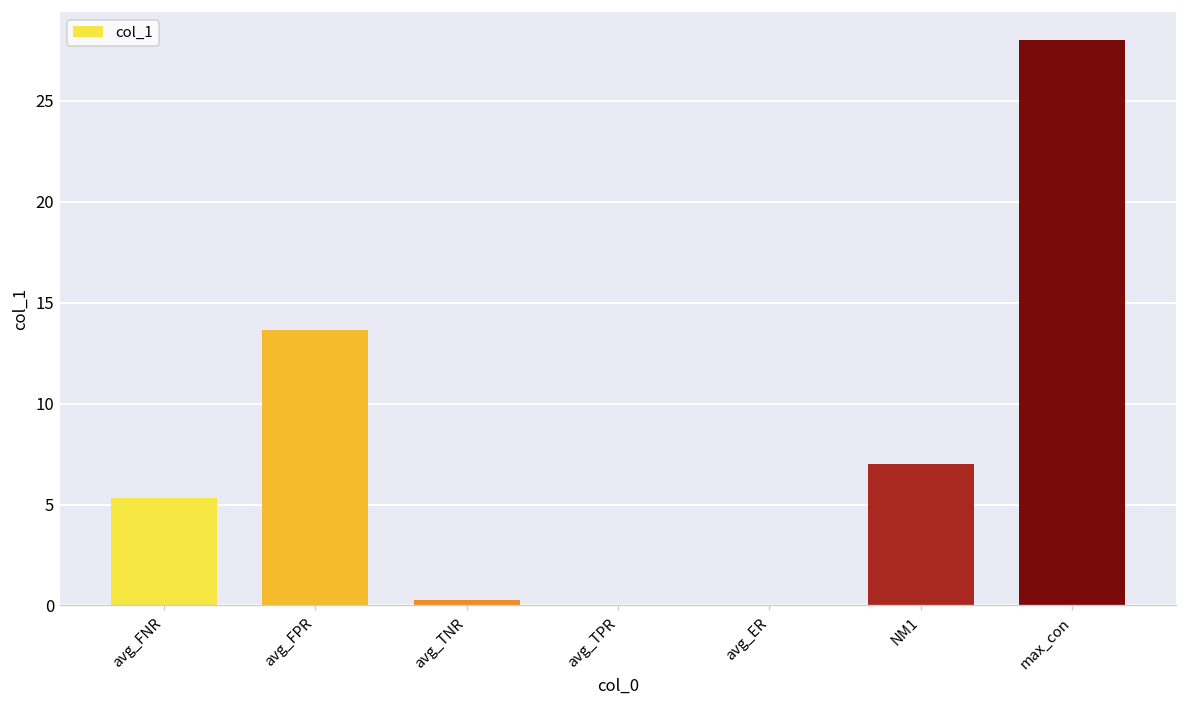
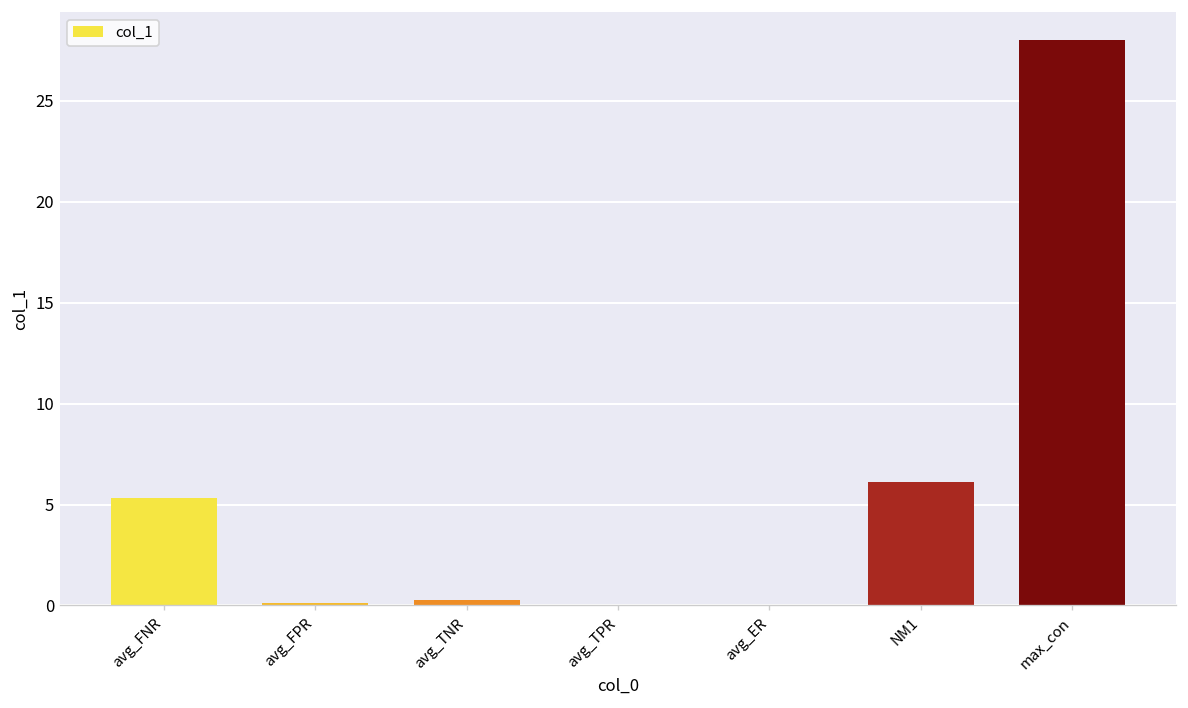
  {
    "avg_FNR": 5.3,
-   "avg_FPR": 13.6,
+   "avg_FPR": 0.1,
    "avg_TNR": 0.3,
    "avg_TPR": 0.0,
    "avg_ER": 0.0,
-   "NM1": 7.0,
+   "NM1": 6.1,
    "max_con": 28.0
  }
